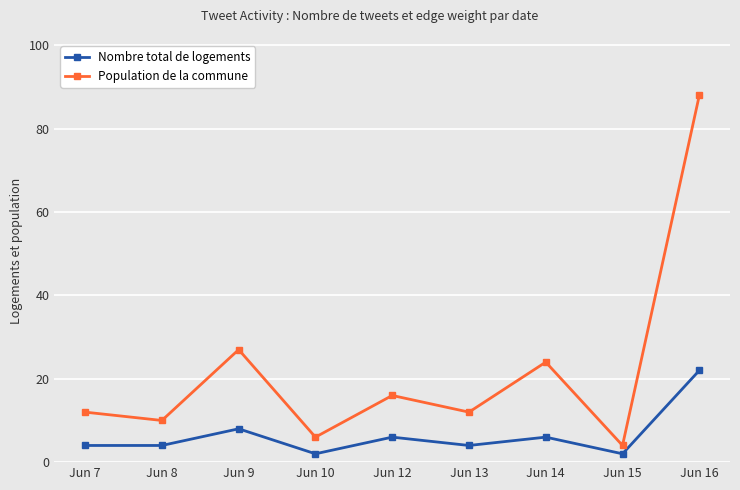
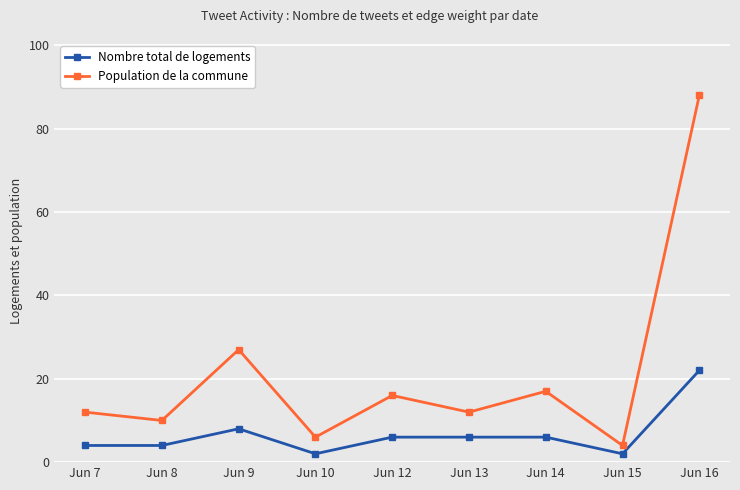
  {
    "Nombre total de logements": {
      "Jun 7": 4,
      "Jun 8": 4,
      "Jun 9": 8,
      "Jun 10": 2,
      "Jun 12": 6,
-     "Jun 13": 4,
+     "Jun 13": 6,
      "Jun 14": 6,
      "Jun 15": 2,
      "Jun 16": 22
    },
    "Population de la commune": {
      "Jun 7": 12,
      "Jun 8": 10,
      "Jun 9": 27,
      "Jun 10": 6,
      "Jun 12": 16,
      "Jun 13": 12,
-     "Jun 14": 24,
+     "Jun 14": 17,
      "Jun 15": 4,
      "Jun 16": 88
    }
  }
